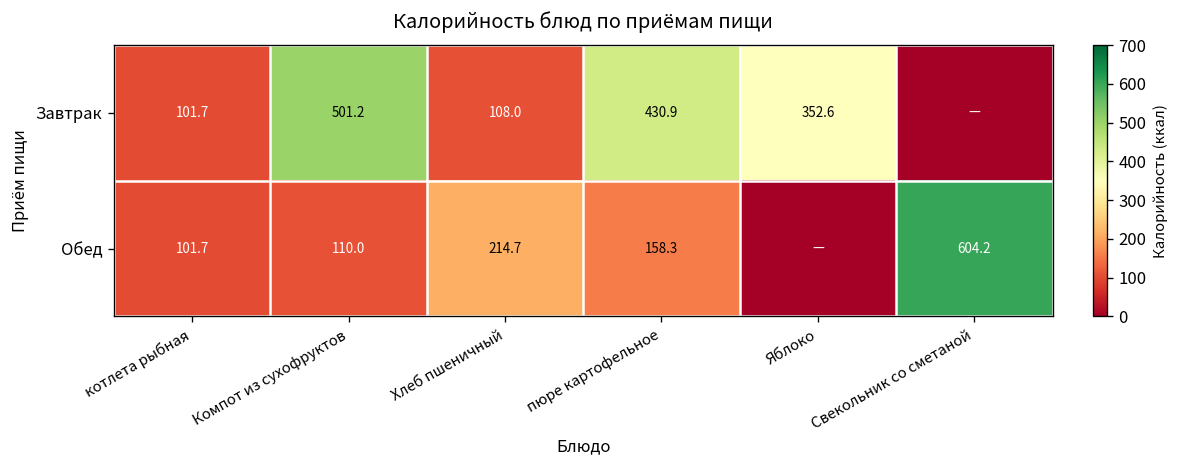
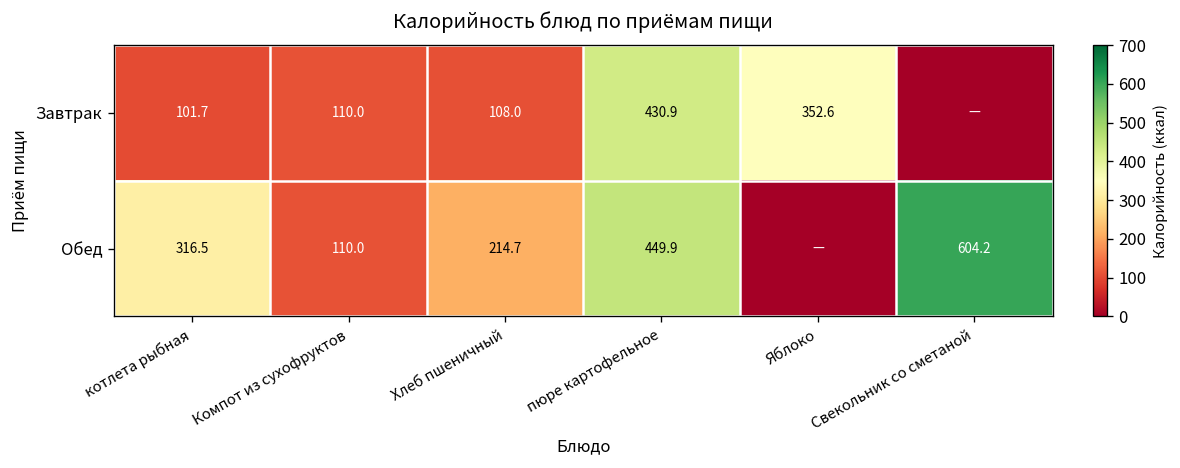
  {
    "Завтрак": {
      "котлета рыбная": 101.7,
-     "Компот из сухофруктов": 501.2,
+     "Компот из сухофруктов": 110.0,
      "Хлеб пшеничный": 108.0,
      "пюре картофельное": 430.9,
      "Яблоко": 352.6
    },
    "Обед": {
-     "котлета рыбная": 101.7,
+     "котлета рыбная": 316.5,
      "Компот из сухофруктов": 110.0,
      "Хлеб пшеничный": 214.7,
-     "пюре картофельное": 158.3,
+     "пюре картофельное": 449.9,
      "Свекольник со сметаной": 604.2
    }
  }
